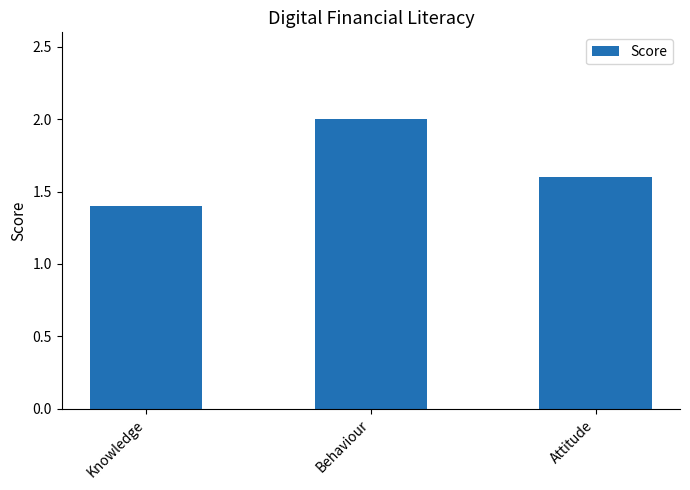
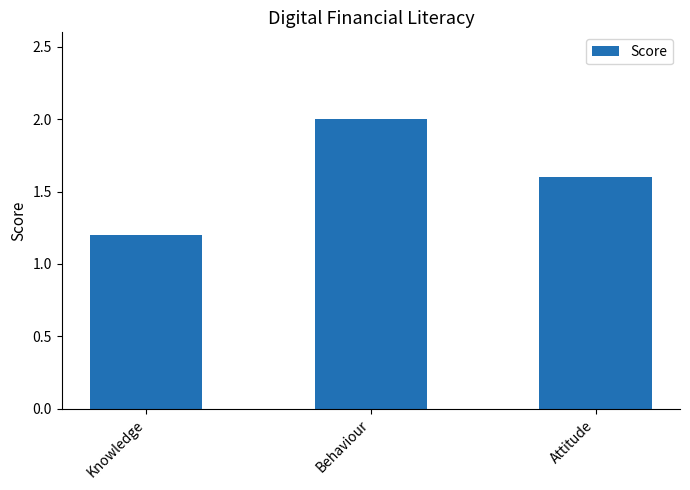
  {
-   "Knowledge": 1.4,
+   "Knowledge": 1.2,
    "Behaviour": 2.0,
    "Attitude": 1.6
  }
